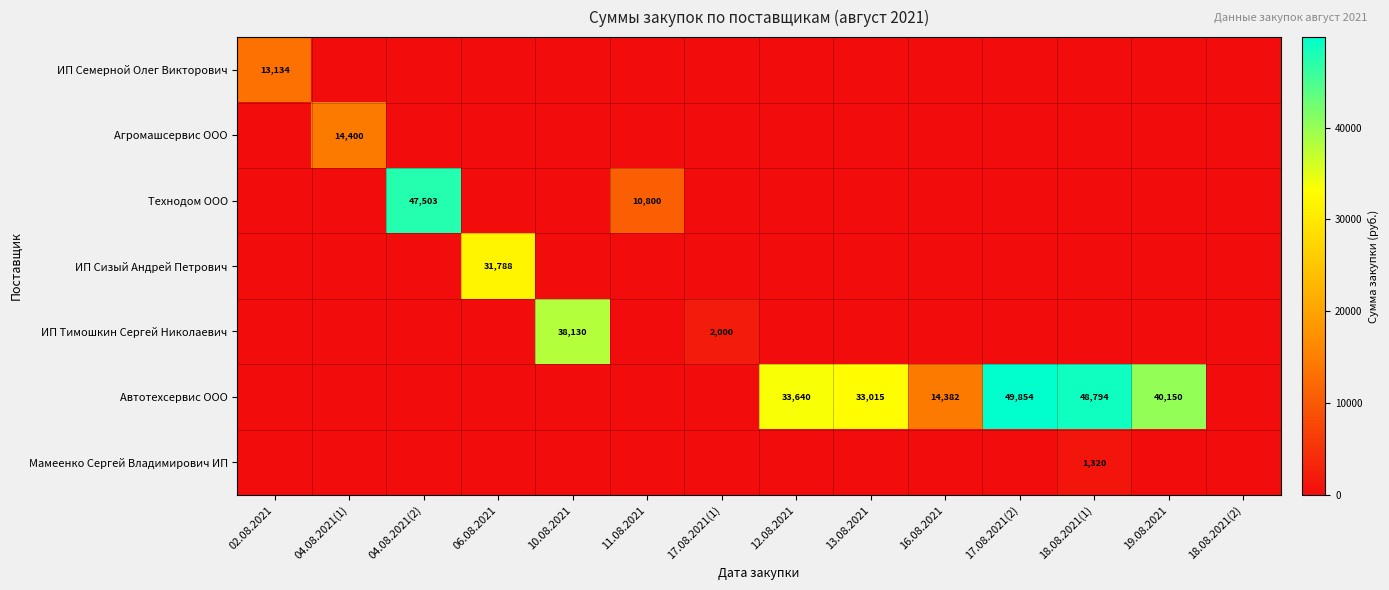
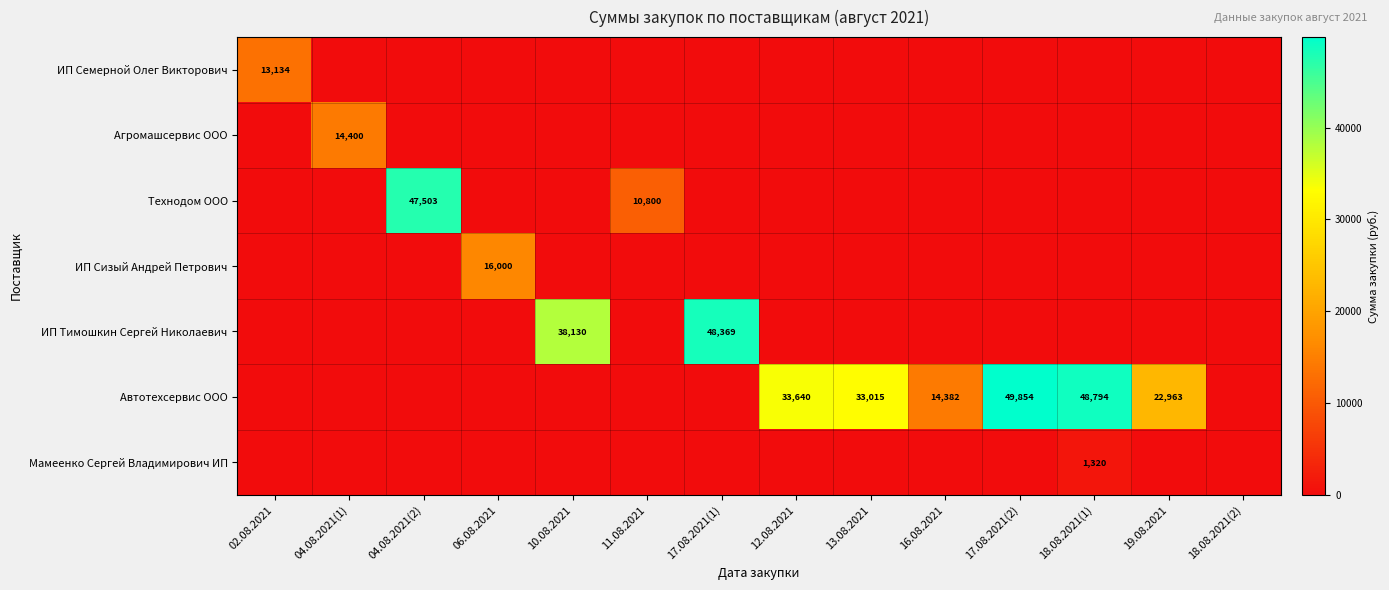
  {
    "ИП Семерной Олег Викторович": {
      "02.08.2021": "13,134"
    },
    "Агромашсервис ООО": {
      "04.08.2021(1)": "14,400"
    },
    "Технодом ООО": {
      "04.08.2021(2)": "47,503",
      "11.08.2021": "10,800"
    },
    "ИП Сизый Андрей Петрович": {
-     "06.08.2021": "31,788"
+     "06.08.2021": "16,000"
    },
    "ИП Тимошкин Сергей Николаевич": {
      "10.08.2021": "38,130",
-     "17.08.2021(1)": "2,000"
+     "17.08.2021(1)": "48,369"
    },
    "Автотехсервис ООО": {
      "12.08.2021": "33,640",
      "13.08.2021": "33,015",
      "16.08.2021": "14,382",
      "17.08.2021(2)": "49,854",
      "18.08.2021(1)": "48,794",
-     "19.08.2021": "40,150"
+     "19.08.2021": "22,963"
    },
    "Мамеенко Сергей Владимирович ИП": {
      "18.08.2021(1)": "1,320"
    }
  }
